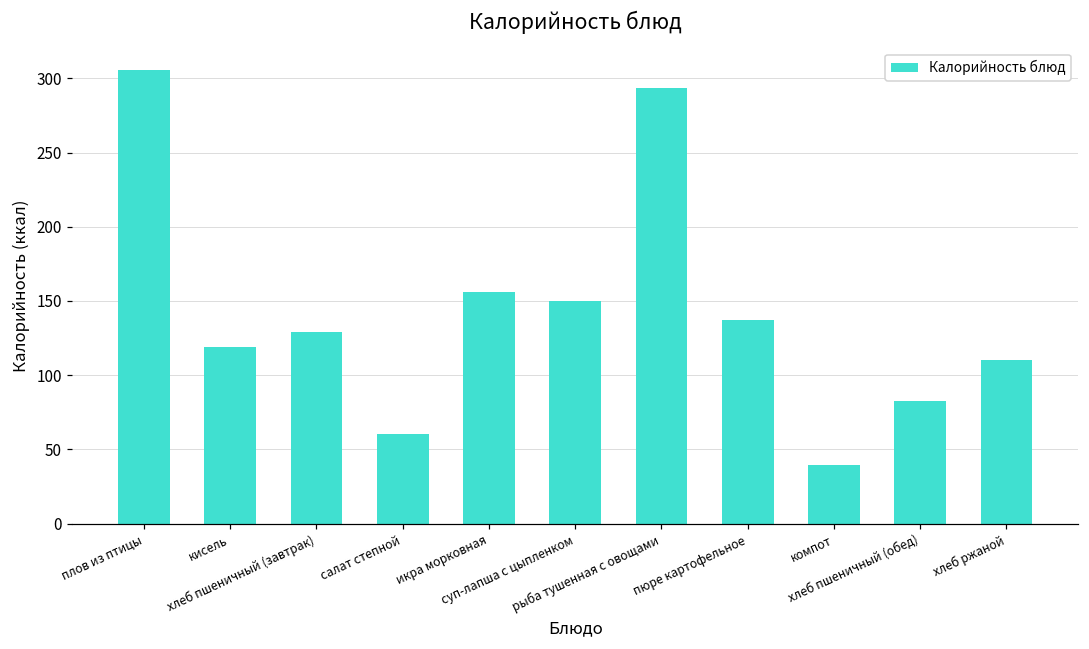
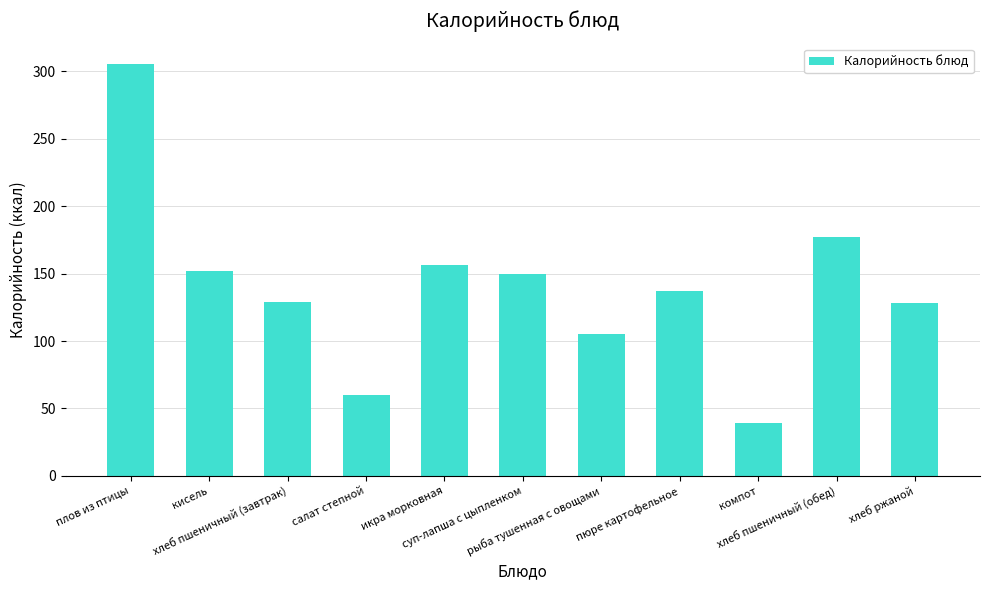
  {
    "плов из птицы": 305,
-   "кисель": 119,
+   "кисель": 152,
    "хлеб пшеничный (завтрак)": 129,
    "салат степной": 60,
    "икра морковная": 156,
    "суп-лапша с цыпленком": 150,
-   "рыба тушенная с овощами": 294,
+   "рыба тушенная с овощами": 105,
    "пюре картофельное": 137,
    "компот": 40,
-   "хлеб пшеничный (обед)": 83,
-   "хлеб ржаной": 110
+   "хлеб пшеничный (обед)": 177,
+   "хлеб ржаной": 128
  }
